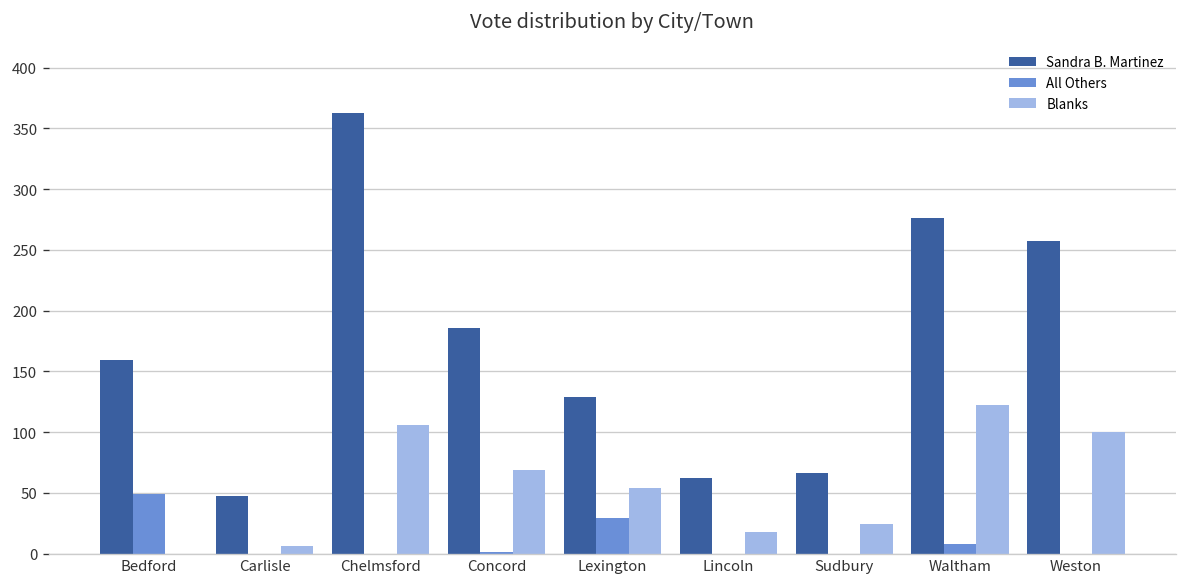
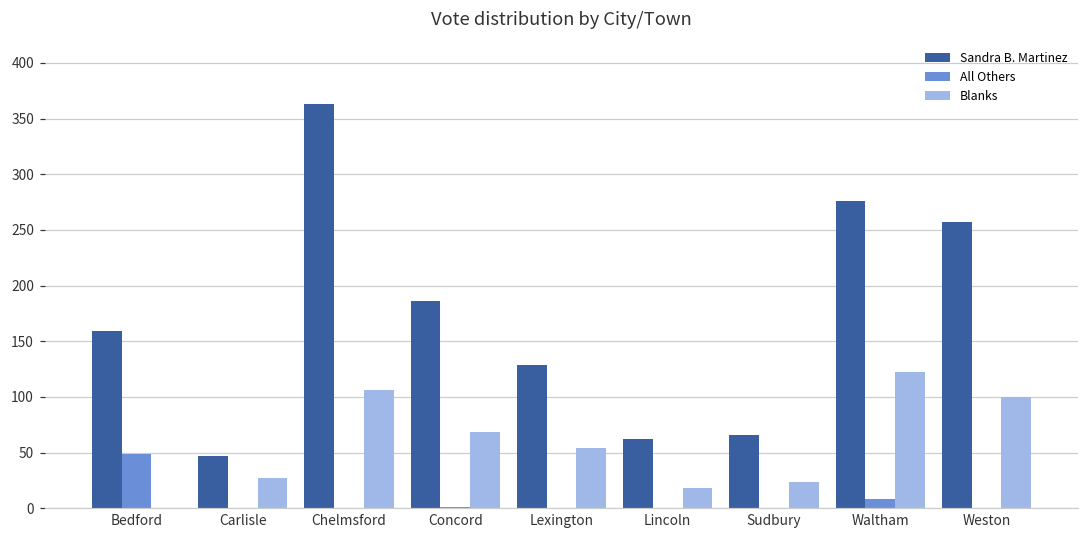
  {
    "Sandra B. Martinez": {
      "Bedford": 159,
      "Carlisle": 47,
      "Chelmsford": 363,
      "Concord": 186,
      "Lexington": 129,
      "Lincoln": 62,
      "Sudbury": 66,
      "Waltham": 276,
      "Weston": 257
    },
    "All Others": {
      "Bedford": 49,
      "Carlisle": 0,
      "Chelmsford": 0,
-     "Lexington": 29,
+     "Lexington": 0,
      "Lincoln": 0,
      "Sudbury": 0,
      "Waltham": 8,
      "Weston": 0
    },
    "Blanks": {
      "Bedford": 0,
-     "Carlisle": 6,
+     "Carlisle": 27,
      "Chelmsford": 106,
      "Concord": 69,
      "Lexington": 54,
      "Lincoln": 18,
      "Sudbury": 24,
      "Waltham": 122,
      "Weston": 100
    }
  }
